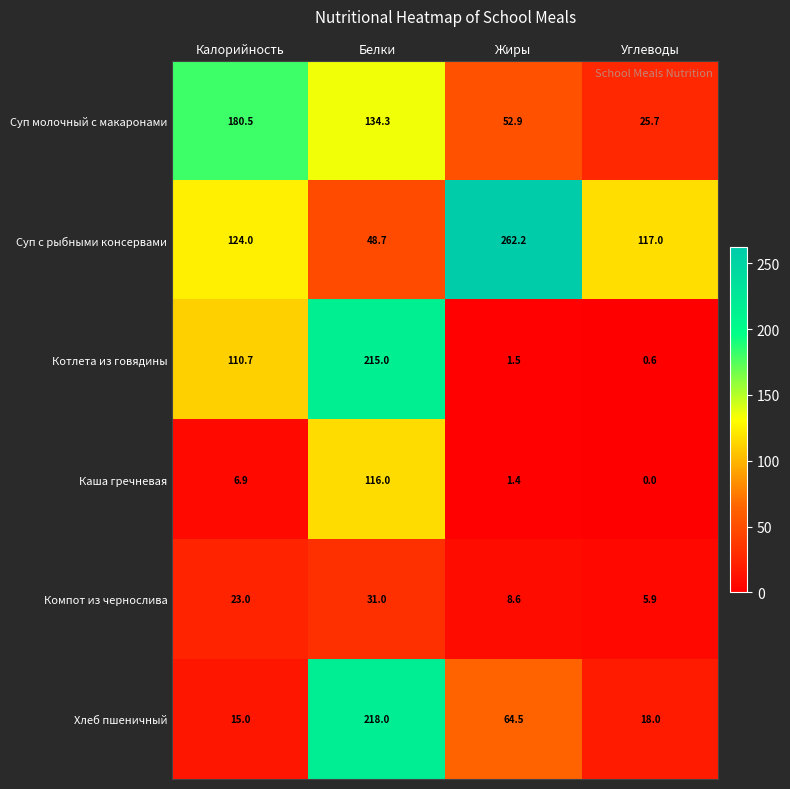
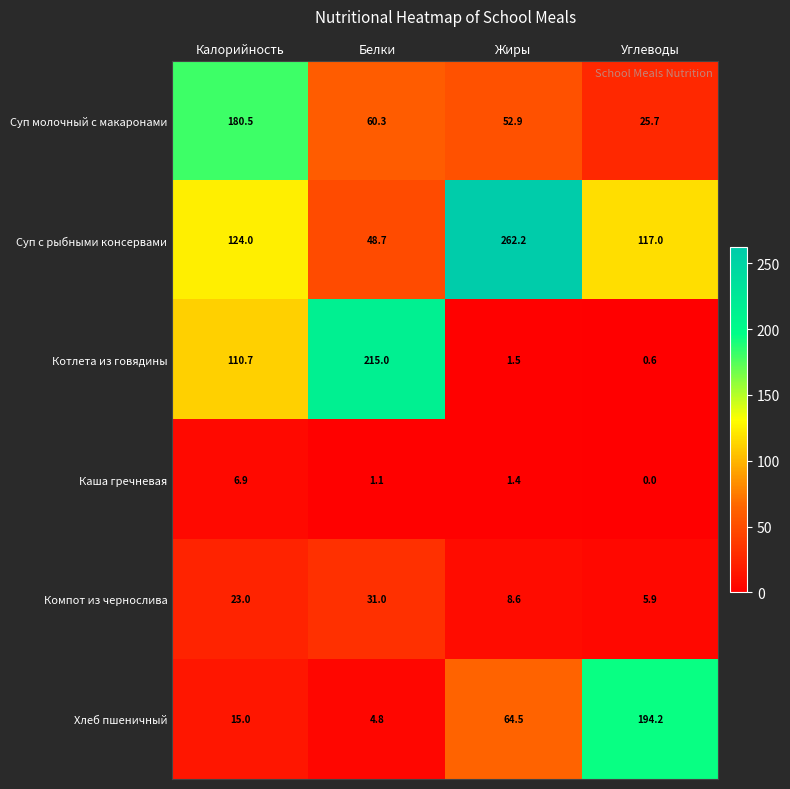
  {
    "Суп молочный с макаронами": {
      "Калорийность": 180.5,
-     "Белки": 134.3,
+     "Белки": 60.3,
      "Жиры": 52.9
    },
    "Суп с рыбными консервами": {
      "Калорийность": 124.0,
      "Белки": 48.7,
      "Жиры": 262.2,
      "Углеводы": 117.0
    },
    "Котлета из говядины": {
      "Калорийность": 110.7,
      "Белки": 215.0,
      "Жиры": 1.5,
      "Углеводы": 0.6
    },
    "Каша гречневая": {
      "Калорийность": 6.9,
-     "Белки": 116.0,
+     "Белки": 1.1,
      "Жиры": 1.4,
      "Углеводы": 0.0
    },
    "Компот из чернослива": {
      "Калорийность": 23.0,
      "Белки": 31.0,
      "Жиры": 8.6,
      "Углеводы": 5.9
    },
    "Хлеб пшеничный": {
      "Калорийность": 15.0,
-     "Белки": 218.0,
+     "Белки": 4.8,
      "Жиры": 64.5,
-     "Углеводы": 18.0
+     "Углеводы": 194.2
    }
  }
